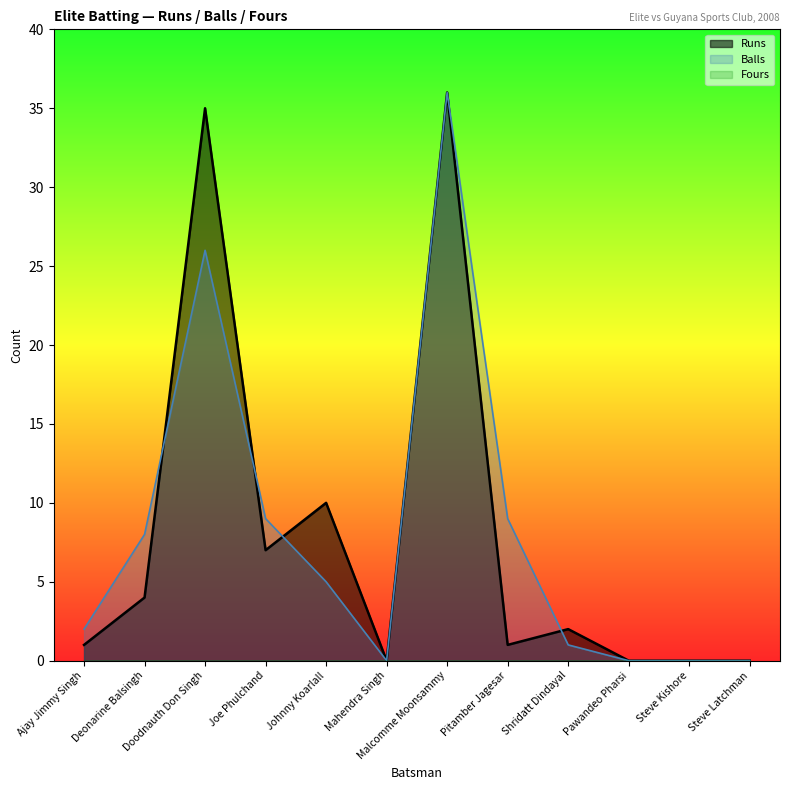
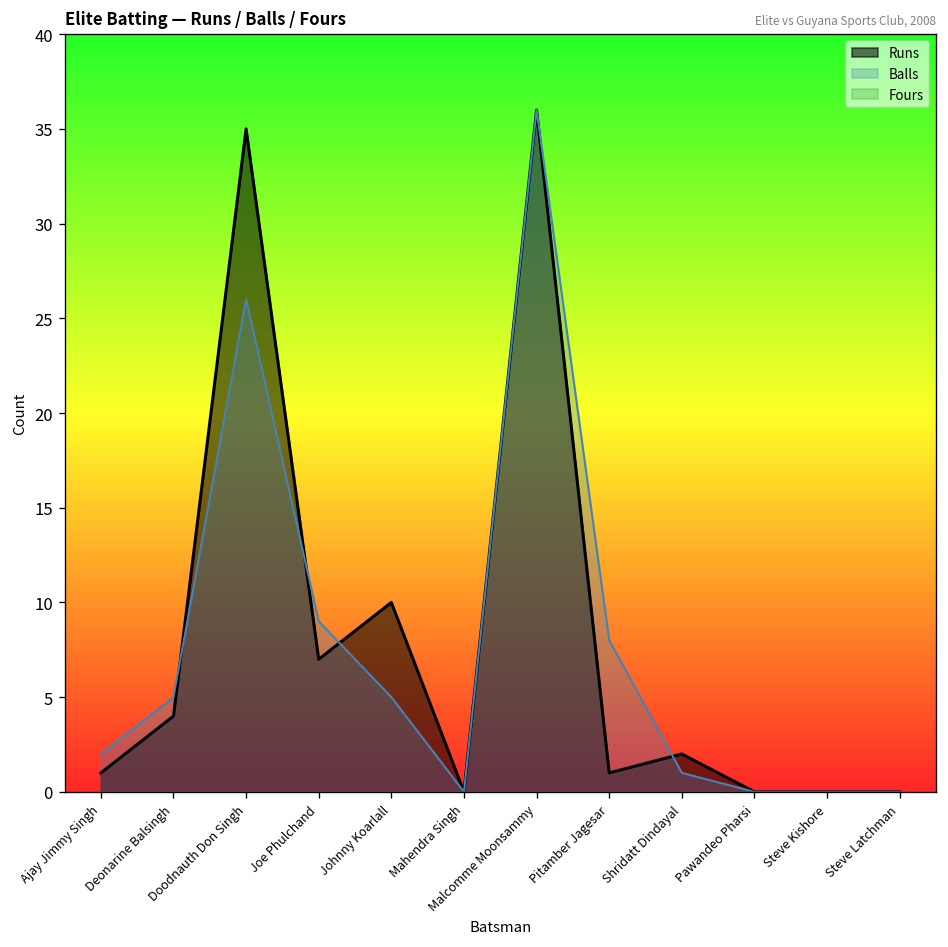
  {
    "Balls": {
      "Ajay Jimmy Singh": 2,
-     "Deonarine Balsingh": 8,
+     "Deonarine Balsingh": 5,
      "Doodnauth Don Singh": 26,
      "Joe Phulchand": 9,
      "Johnny Koarlall": 5,
-     "Pitamber Jagesar": 9,
+     "Pitamber Jagesar": 8,
      "Shridatt Dindayal": 1
    }
  }
